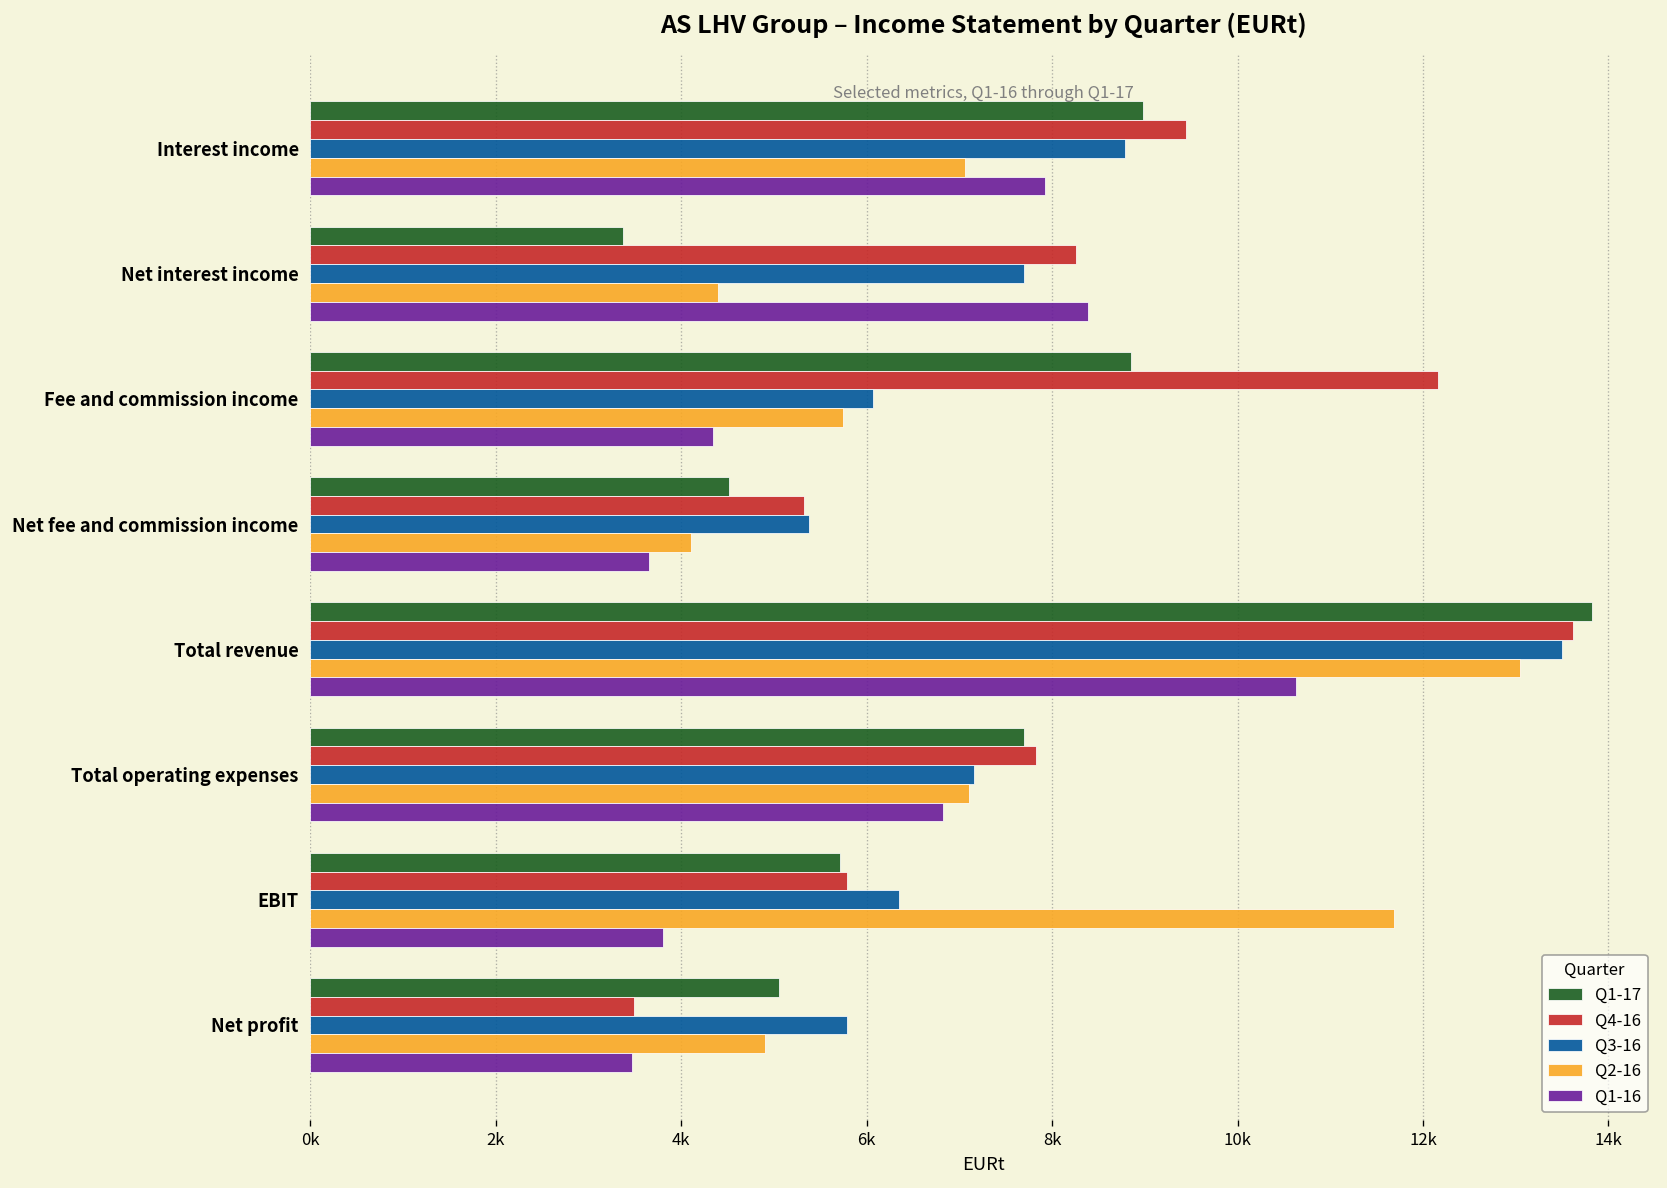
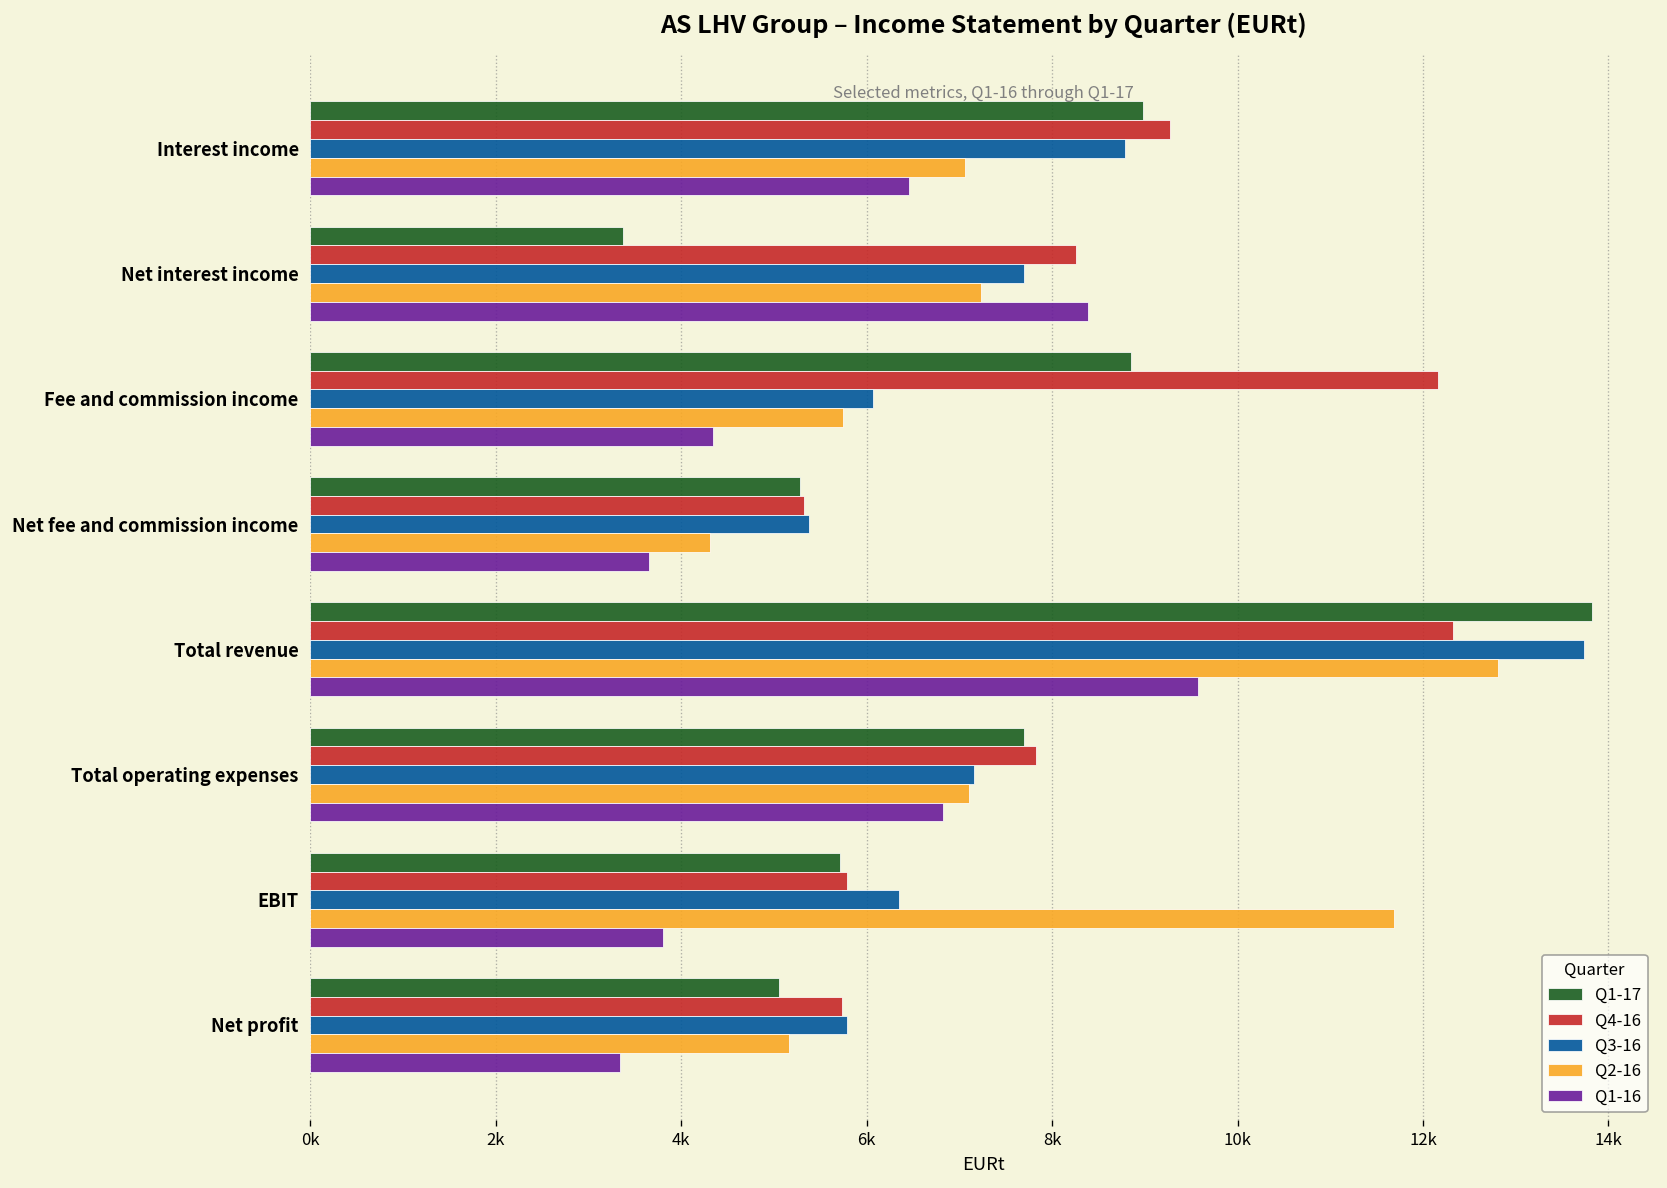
  {
    "Q1-17": {
      "Net interest income": 3400,
      "Fee and commission income": 8800,
-     "Net fee and commission income": 4500,
+     "Net fee and commission income": 5300,
      "Total revenue": 13800,
      "Total operating expenses": 7700,
      "EBIT": 5700,
      "Net profit": 5100
    },
    "Q4-16": {
-     "Interest income": 9400,
+     "Interest income": 9300,
      "Net interest income": 8300,
      "Fee and commission income": 12200,
      "Net fee and commission income": 5300,
-     "Total revenue": 13600,
+     "Total revenue": 12300,
      "Total operating expenses": 7800,
      "EBIT": 5800,
-     "Net profit": 3500
+     "Net profit": 5700
    },
    "Q3-16": {
      "Interest income": 8800,
      "Net interest income": 7700,
      "Fee and commission income": 6100,
      "Net fee and commission income": 5400,
-     "Total revenue": 13500,
+     "Total revenue": 13700,
      "Total operating expenses": 7200,
      "EBIT": 6300,
      "Net profit": 5800
    },
    "Q2-16": {
      "Interest income": 7100,
-     "Net interest income": 4400,
+     "Net interest income": 7200,
      "Fee and commission income": 5700,
-     "Net fee and commission income": 4100,
-     "Total revenue": 13000,
+     "Net fee and commission income": 4300,
+     "Total revenue": 12800,
      "Total operating expenses": 7100,
      "EBIT": 11700,
-     "Net profit": 4900
+     "Net profit": 5200
    },
    "Q1-16": {
-     "Interest income": 7900,
+     "Interest income": 6500,
      "Net interest income": 8400,
      "Fee and commission income": 4300,
      "Net fee and commission income": 3700,
-     "Total revenue": 10600,
+     "Total revenue": 9600,
      "Total operating expenses": 6800,
      "EBIT": 3800,
-     "Net profit": 3500
+     "Net profit": 3300
    }
  }
